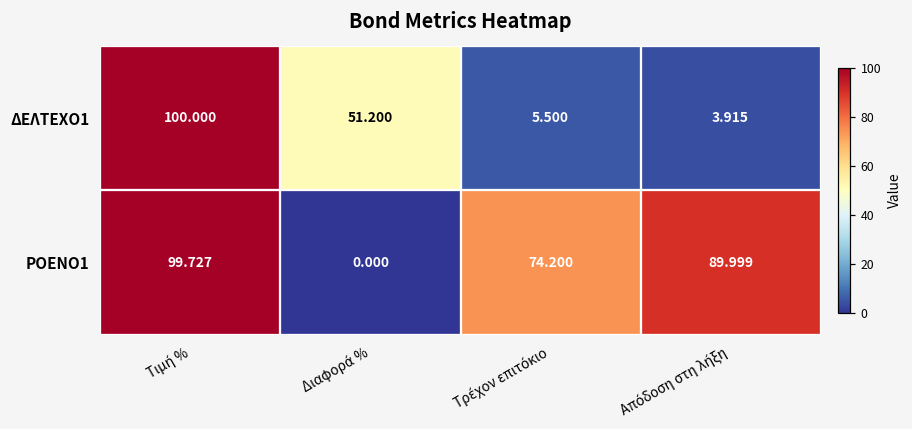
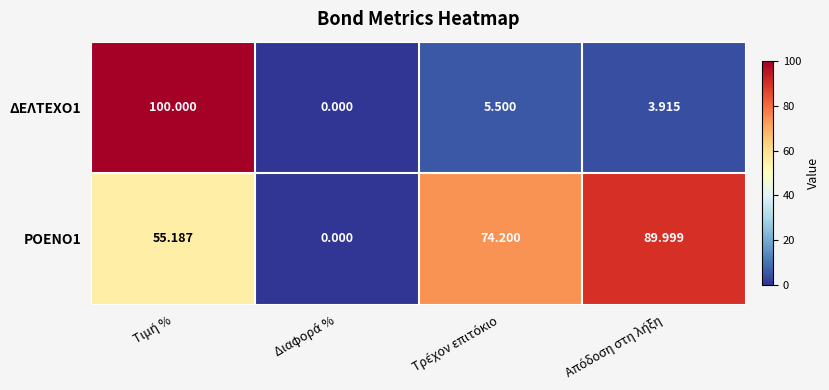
  {
    "ΔΕΛΤΕΧΟ1": {
      "Τιμή %": 100.000,
-     "Διαφορά %": 51.200,
+     "Διαφορά %": 0.000,
      "Τρέχον επιτόκιο": 5.500,
      "Απόδοση στη λήξη": 3.915
    },
    "ΡΟΕΝΟ1": {
-     "Τιμή %": 99.727,
+     "Τιμή %": 55.187,
      "Διαφορά %": 0.000,
      "Τρέχον επιτόκιο": 74.200,
      "Απόδοση στη λήξη": 89.999
    }
  }
